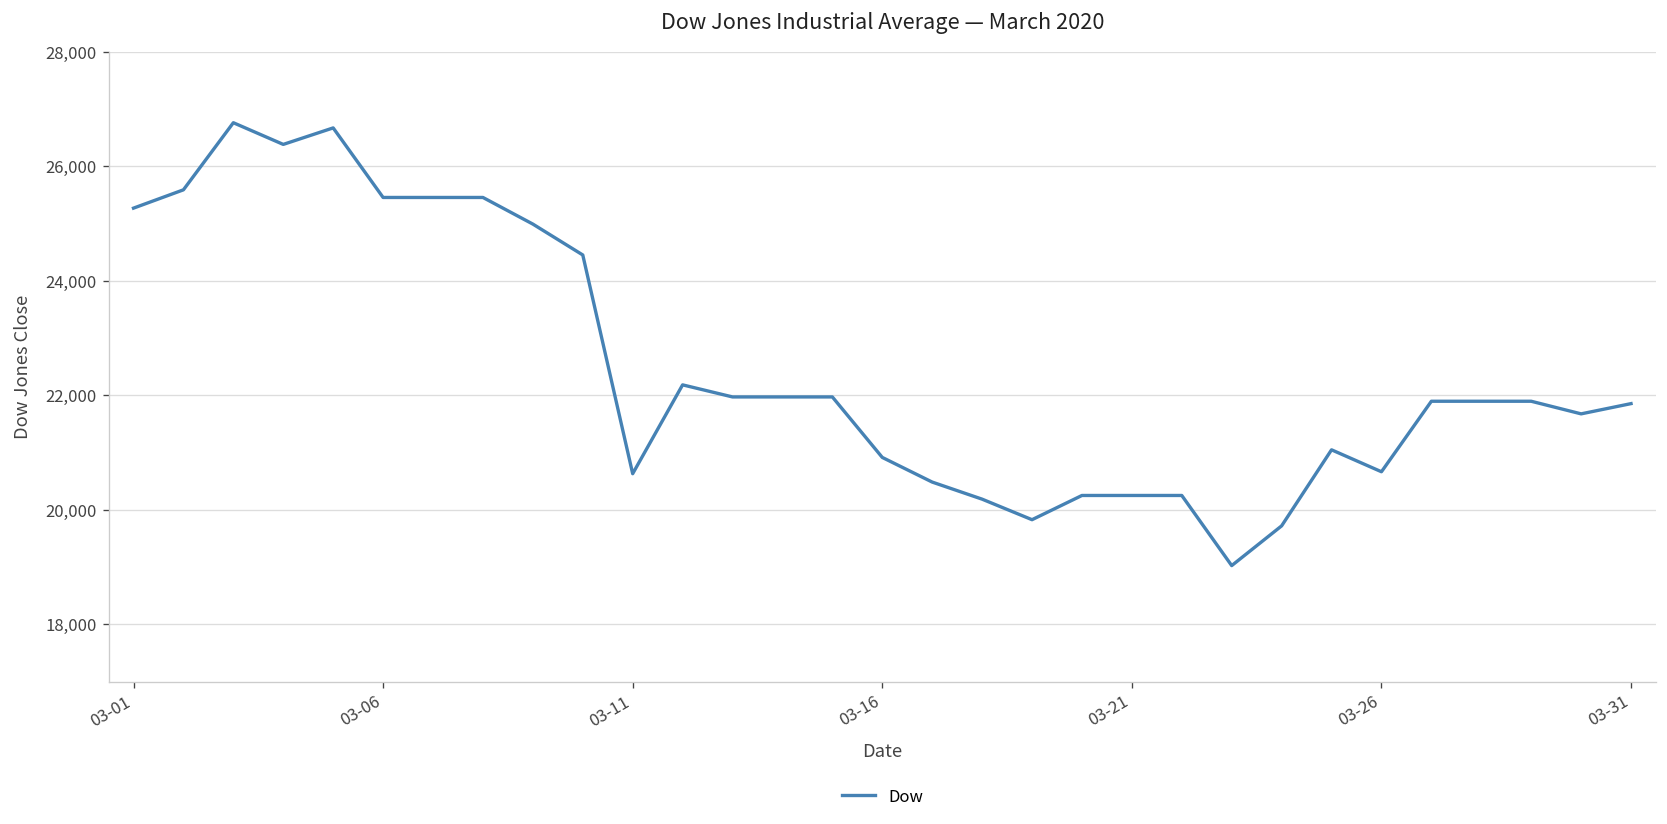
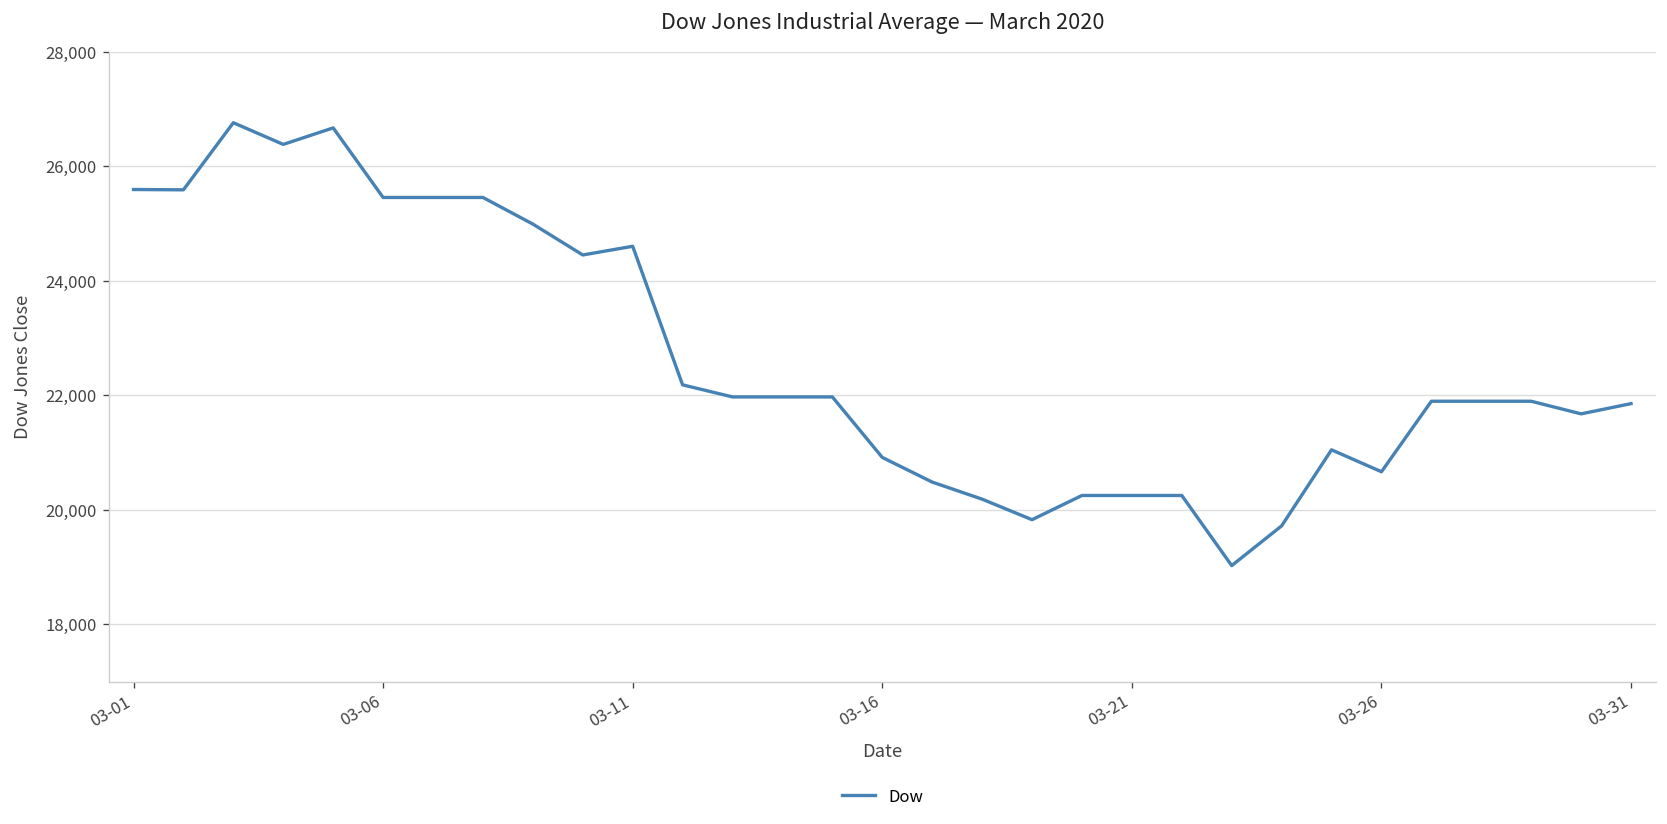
  {
-   "03-01": "25,300",
+   "03-01": "25,600",
    "03-06": "25,500",
-   "03-11": "20,600",
+   "03-11": "24,600",
    "03-16": "20,900",
    "03-21": "20,300",
    "03-26": "20,700",
    "03-31": "21,900"
  }
